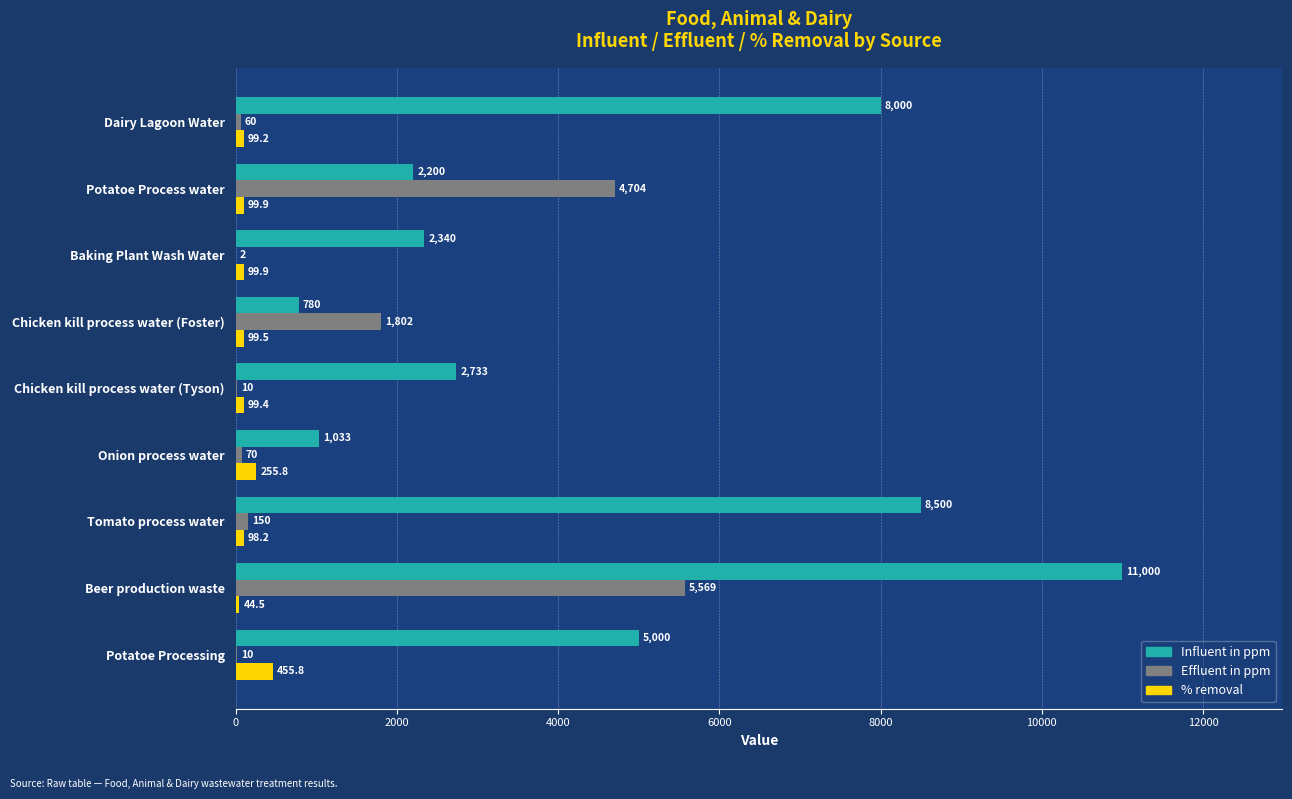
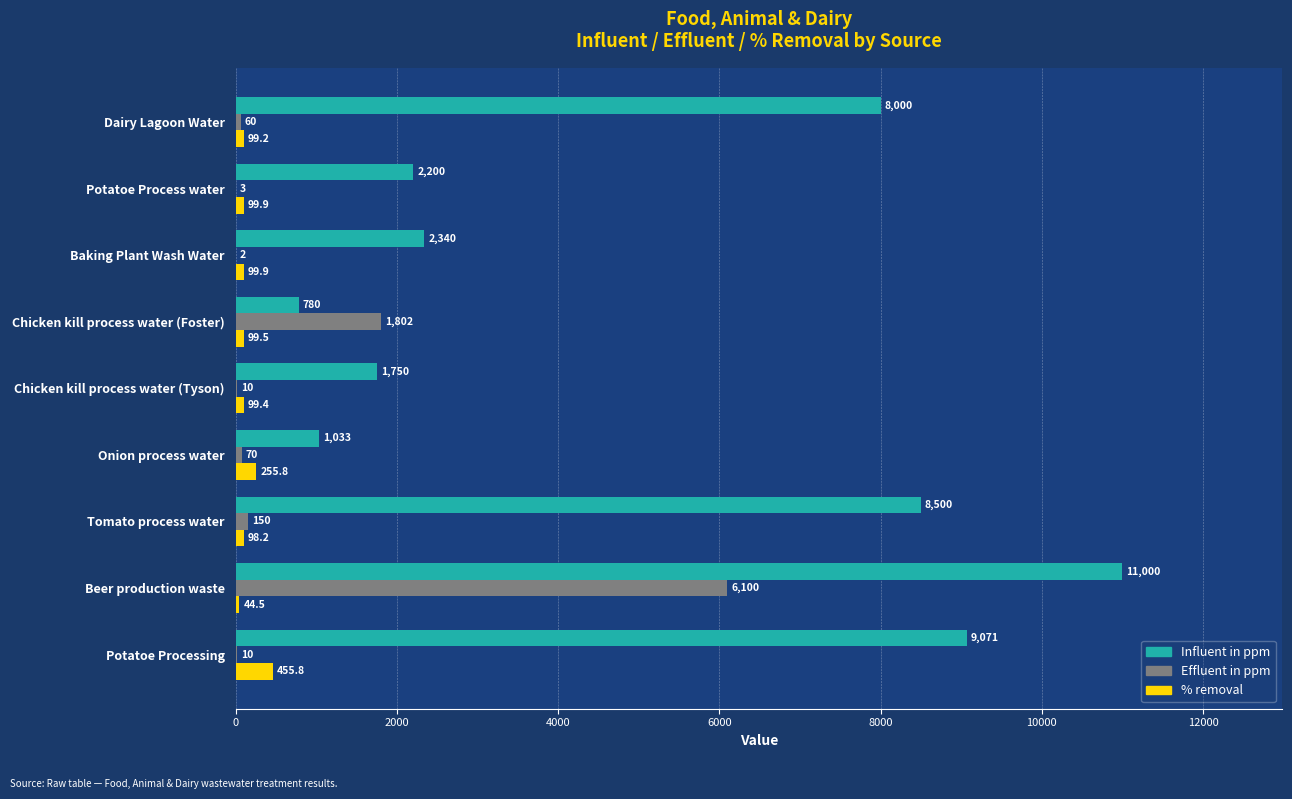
  {
    "Influent in ppm": {
      "Dairy Lagoon Water": "8,000",
      "Potatoe Process water": "2,200",
      "Baking Plant Wash Water": "2,340",
      "Chicken kill process water (Foster)": "780",
-     "Chicken kill process water (Tyson)": "2,733",
+     "Chicken kill process water (Tyson)": "1,750",
      "Onion process water": "1,033",
      "Tomato process water": "8,500",
      "Beer production waste": "11,000",
-     "Potatoe Processing": "5,000"
+     "Potatoe Processing": "9,071"
    },
    "Effluent in ppm": {
      "Dairy Lagoon Water": "60",
-     "Potatoe Process water": "4,704",
+     "Potatoe Process water": "3",
      "Baking Plant Wash Water": "2",
      "Chicken kill process water (Foster)": "1,802",
      "Chicken kill process water (Tyson)": "10",
      "Onion process water": "70",
      "Tomato process water": "150",
-     "Beer production waste": "5,569",
+     "Beer production waste": "6,100",
      "Potatoe Processing": "10"
    },
    "% removal": {
      "Dairy Lagoon Water": "99.2",
      "Potatoe Process water": "99.9",
      "Baking Plant Wash Water": "99.9",
      "Chicken kill process water (Foster)": "99.5",
      "Chicken kill process water (Tyson)": "99.4",
      "Onion process water": "255.8",
      "Tomato process water": "98.2",
      "Beer production waste": "44.5",
      "Potatoe Processing": "455.8"
    }
  }
